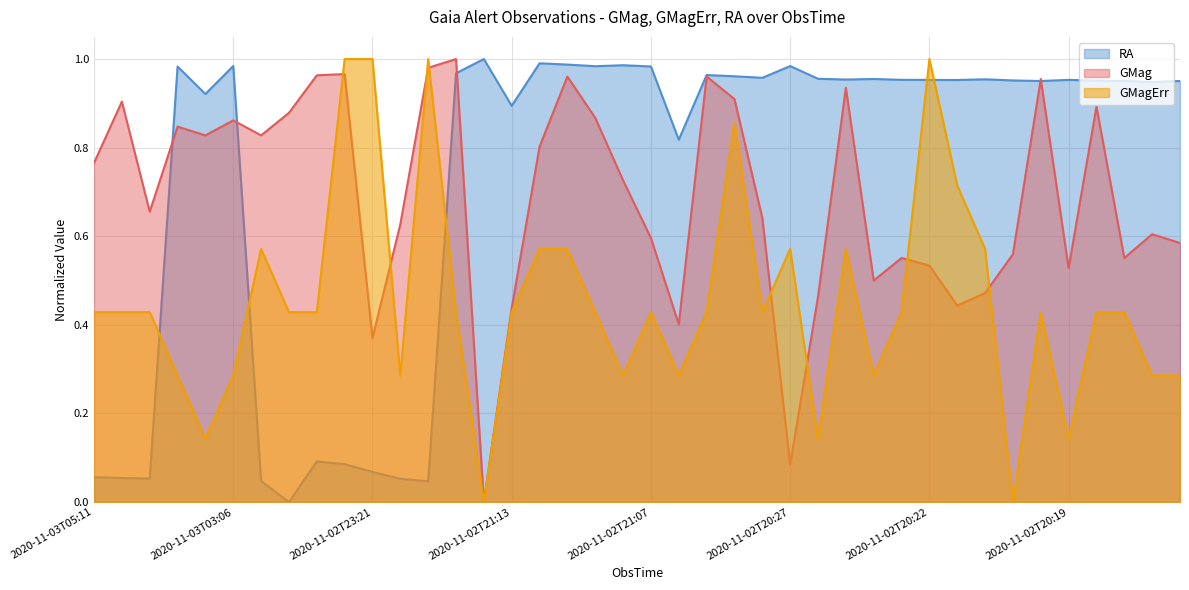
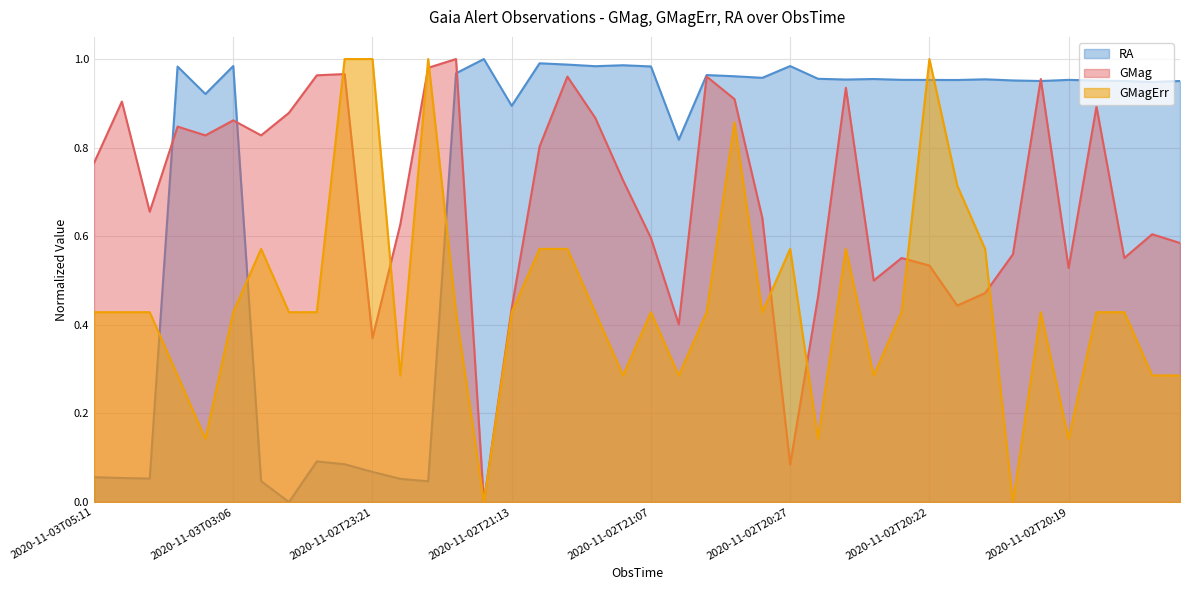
  {
    "RA": {
      "2020-11-03T05:11": 0.06,
      "2020-11-03T03:06": 0.98,
      "2020-11-02T23:21": 0.07,
      "2020-11-02T21:07": 0.98,
      "2020-11-02T20:27": 0.98
    },
    "GMag": {
      "2020-11-03T05:11": 0.77,
      "2020-11-03T03:06": 0.86,
      "2020-11-02T23:21": 0.37,
      "2020-11-02T21:07": 0.60,
      "2020-11-02T20:27": 0.08
    },
    "GMagErr": {
      "2020-11-03T05:11": 0.43,
-     "2020-11-03T03:06": 0.29,
+     "2020-11-03T03:06": 0.43,
      "2020-11-02T23:21": 1.00,
      "2020-11-02T21:07": 0.43,
      "2020-11-02T20:27": 0.57
    }
  }
